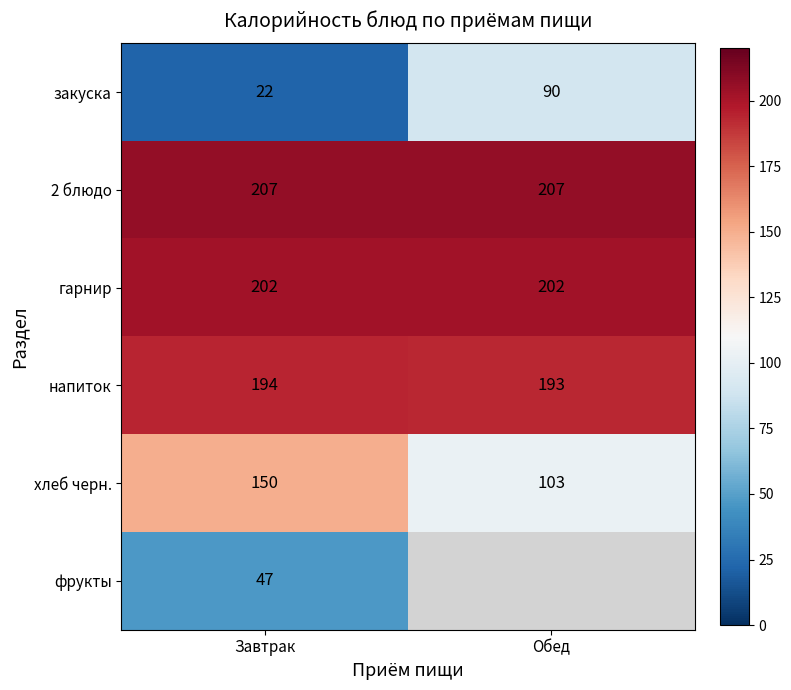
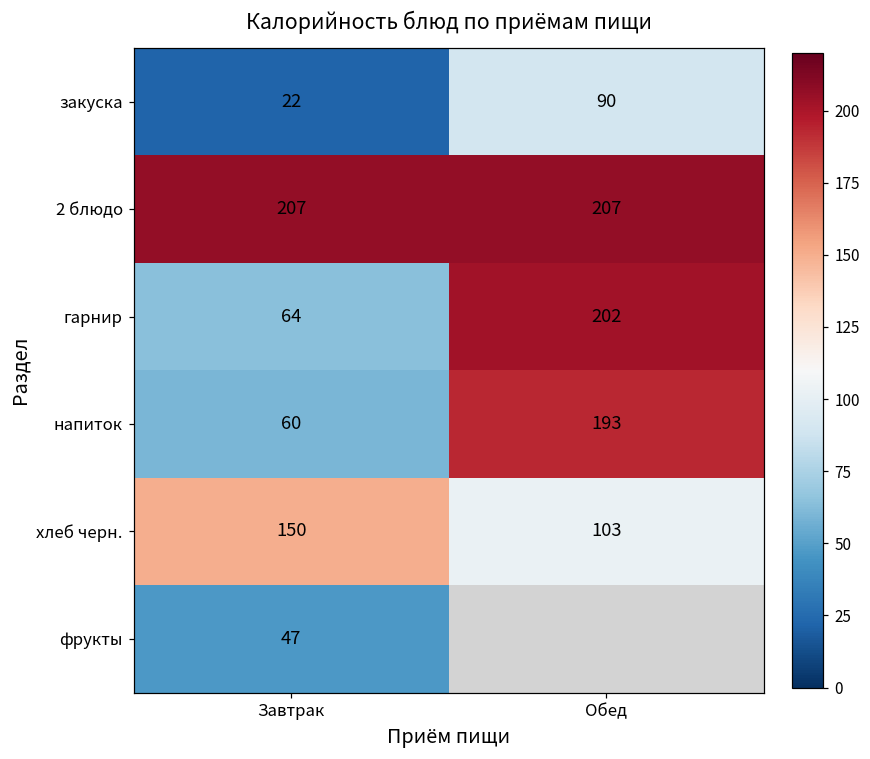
  {
    "закуска": {
      "Завтрак": 22,
      "Обед": 90
    },
    "2 блюдо": {
      "Завтрак": 207,
      "Обед": 207
    },
    "гарнир": {
-     "Завтрак": 202,
+     "Завтрак": 64,
      "Обед": 202
    },
    "напиток": {
-     "Завтрак": 194,
+     "Завтрак": 60,
      "Обед": 193
    },
    "хлеб черн.": {
      "Завтрак": 150,
      "Обед": 103
    },
    "фрукты": {
      "Завтрак": 47
    }
  }
